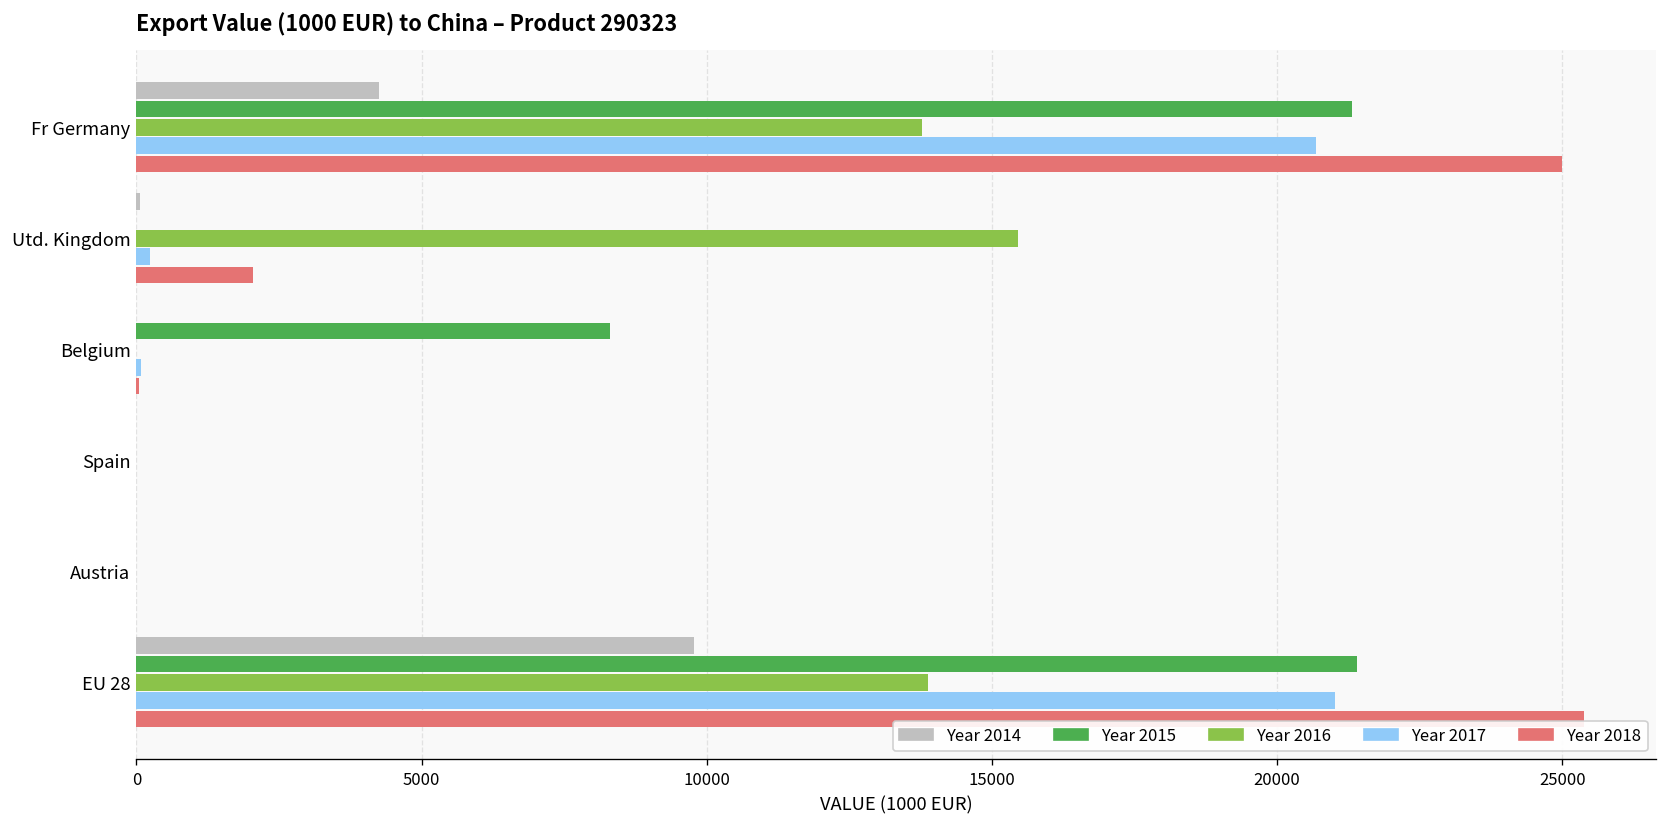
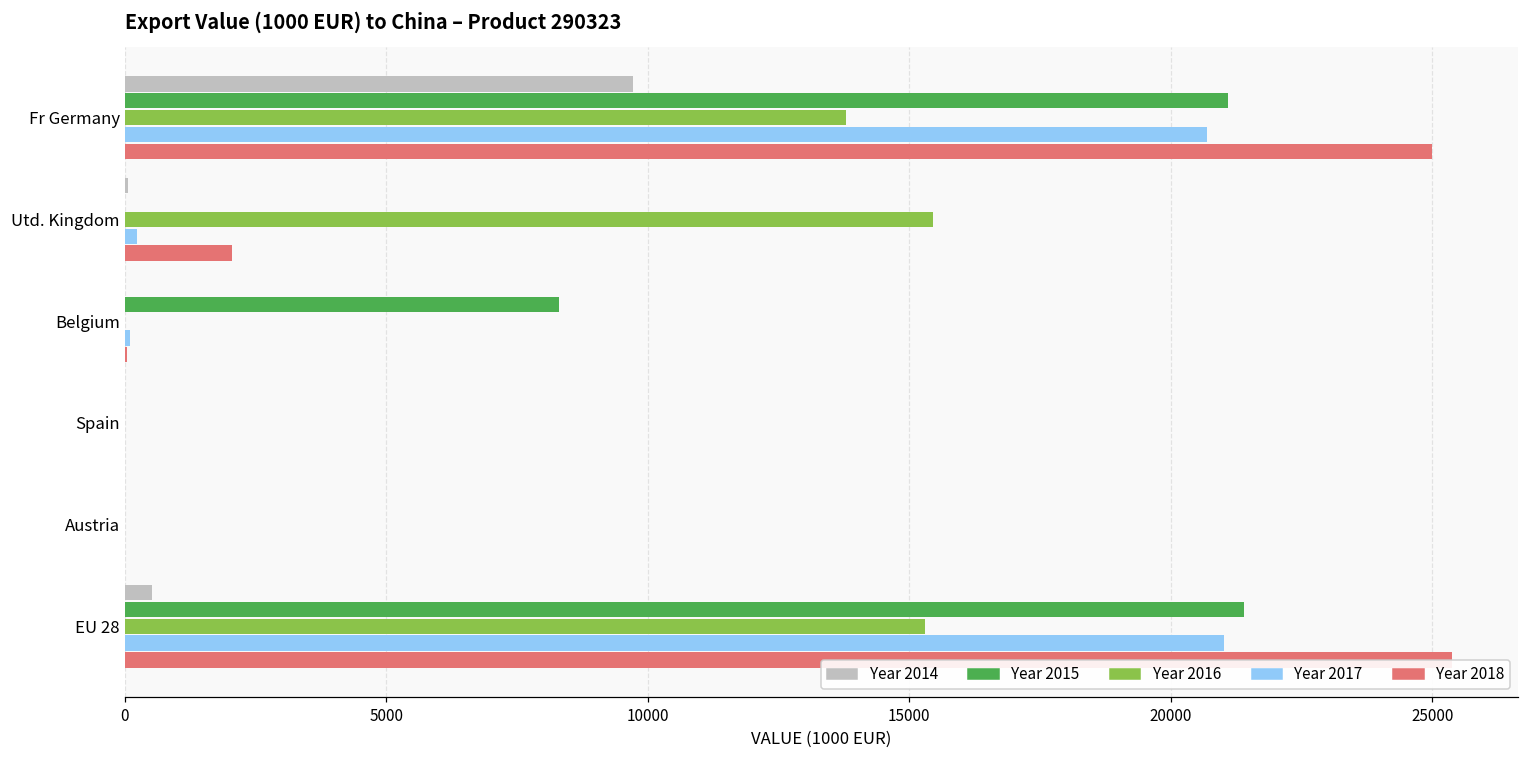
  {
    "Year 2014": {
-     "Fr Germany": 4300,
+     "Fr Germany": 9700,
      "Utd. Kingdom": 100,
      "Spain": 0,
      "Austria": 0,
-     "EU 28": 9800
+     "EU 28": 500
    },
    "Year 2015": {
-     "Fr Germany": 21300,
+     "Fr Germany": 21100,
      "Utd. Kingdom": 0,
      "Belgium": 8300,
      "Spain": 0,
      "Austria": 0,
      "EU 28": 21400
    },
    "Year 2016": {
      "Fr Germany": 13800,
      "Utd. Kingdom": 15500,
      "Austria": 0,
-     "EU 28": 13900
+     "EU 28": 15300
    },
    "Year 2017": {
      "Fr Germany": 20700,
      "Utd. Kingdom": 200,
      "Belgium": 100,
      "Spain": 0,
      "Austria": 0,
      "EU 28": 21000
    },
    "Year 2018": {
      "Fr Germany": 25000,
      "Utd. Kingdom": 2000,
      "EU 28": 25400
    }
  }
